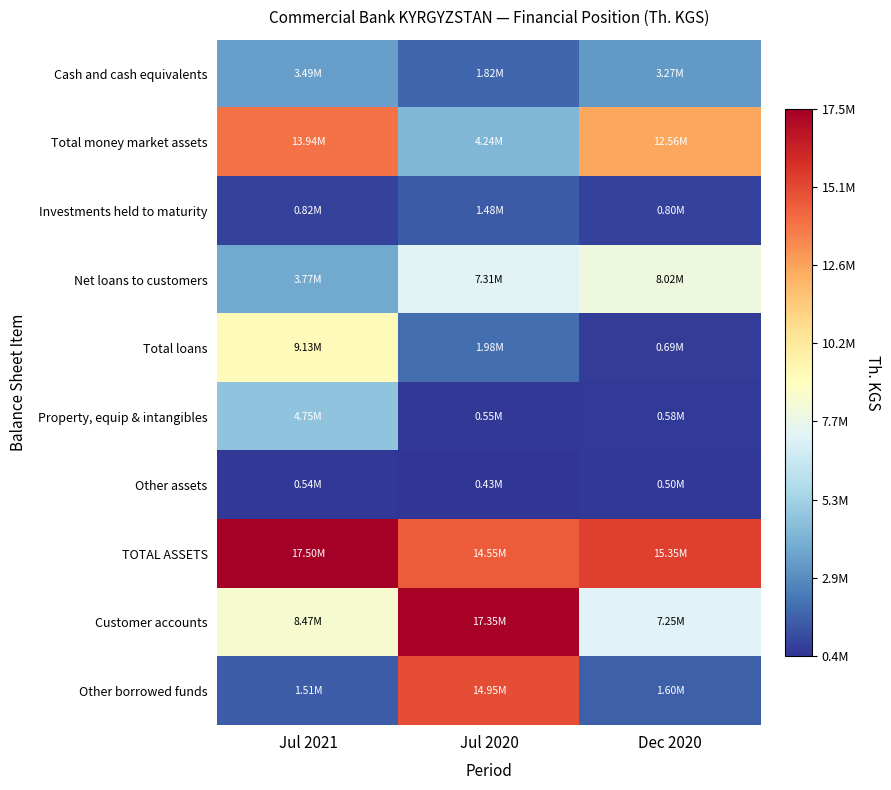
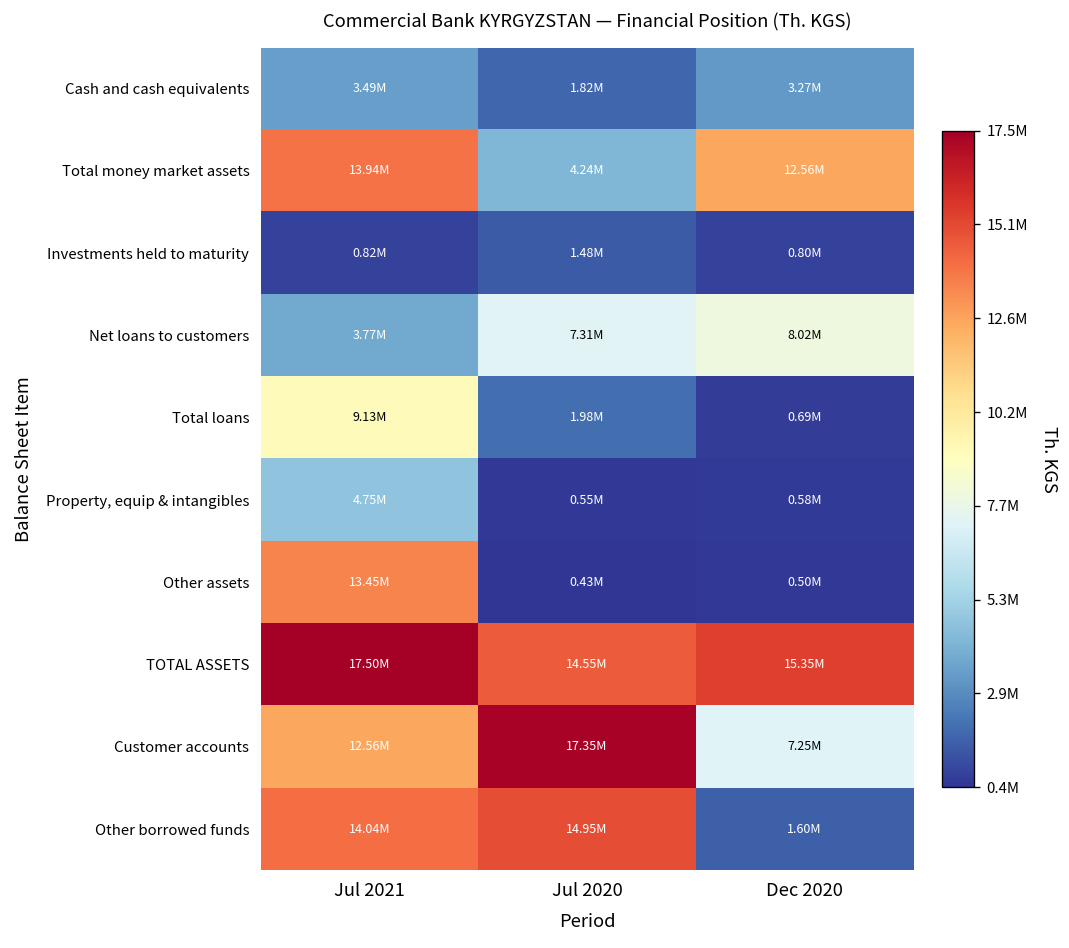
  {
    "Cash and cash equivalents": {
      "Jul 2021": "3.49M",
      "Jul 2020": "1.82M",
      "Dec 2020": "3.27M"
    },
    "Total money market assets": {
      "Jul 2021": "13.94M",
      "Jul 2020": "4.24M",
      "Dec 2020": "12.56M"
    },
    "Investments held to maturity": {
      "Jul 2021": "0.82M",
      "Jul 2020": "1.48M",
      "Dec 2020": "0.80M"
    },
    "Net loans to customers": {
      "Jul 2021": "3.77M",
      "Jul 2020": "7.31M",
      "Dec 2020": "8.02M"
    },
    "Total loans": {
      "Jul 2021": "9.13M",
      "Jul 2020": "1.98M",
      "Dec 2020": "0.69M"
    },
    "Property, equip & intangibles": {
      "Jul 2021": "4.75M",
      "Jul 2020": "0.55M",
      "Dec 2020": "0.58M"
    },
    "Other assets": {
-     "Jul 2021": "0.54M",
+     "Jul 2021": "13.45M",
      "Jul 2020": "0.43M",
      "Dec 2020": "0.50M"
    },
    "TOTAL ASSETS": {
      "Jul 2021": "17.50M",
      "Jul 2020": "14.55M",
      "Dec 2020": "15.35M"
    },
    "Customer accounts": {
-     "Jul 2021": "8.47M",
+     "Jul 2021": "12.56M",
      "Jul 2020": "17.35M",
      "Dec 2020": "7.25M"
    },
    "Other borrowed funds": {
-     "Jul 2021": "1.51M",
+     "Jul 2021": "14.04M",
      "Jul 2020": "14.95M",
      "Dec 2020": "1.60M"
    }
  }
